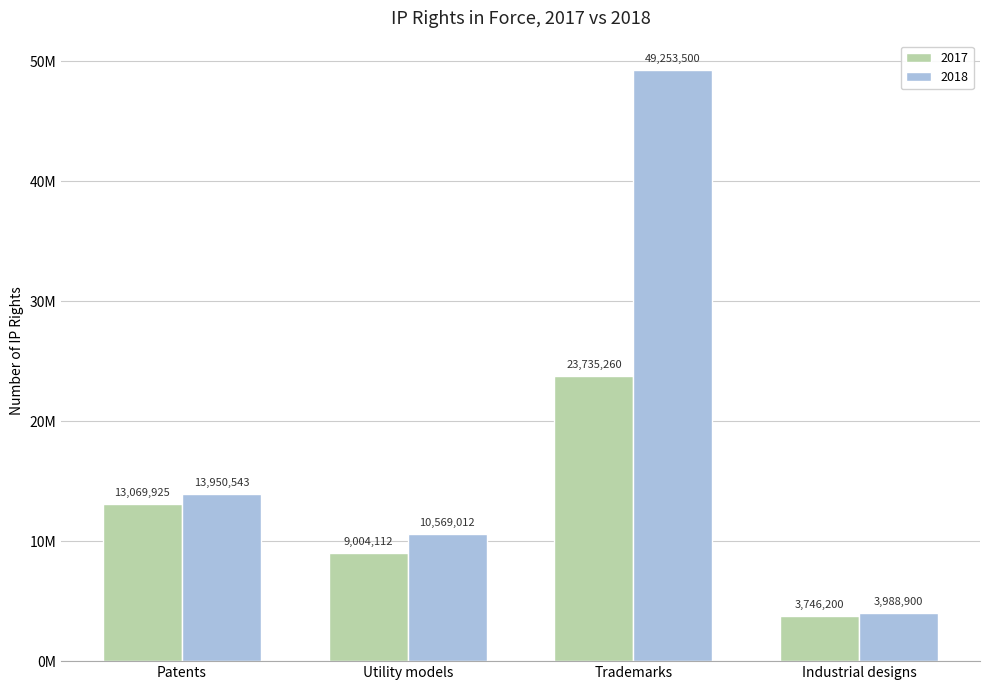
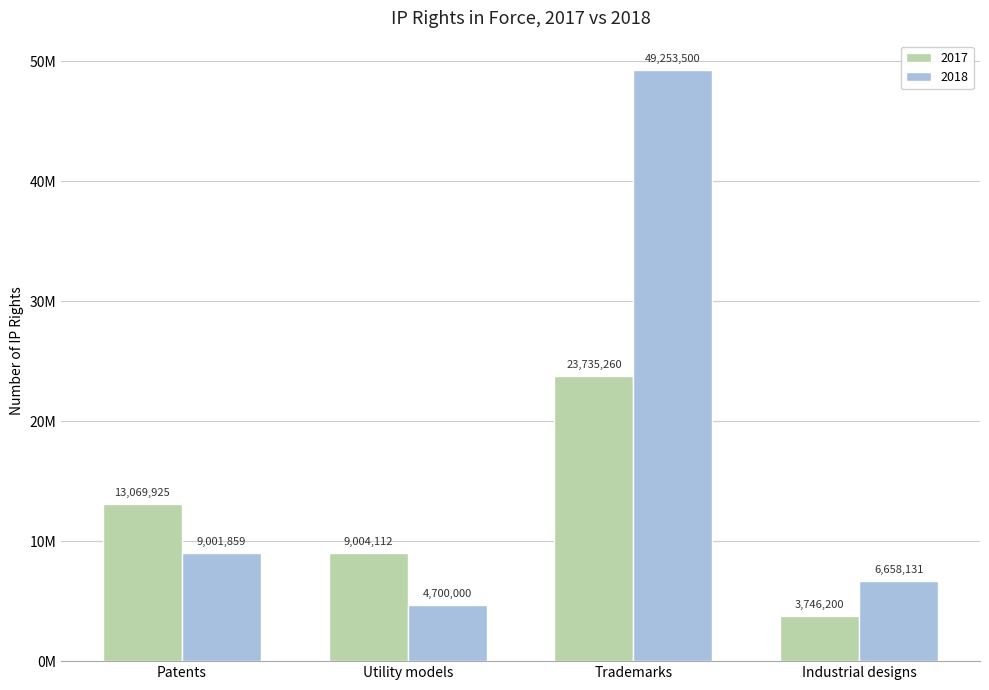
  {
    "2017": {
      "Patents": "13,069,925",
      "Utility models": "9,004,112",
      "Trademarks": "23,735,260",
      "Industrial designs": "3,746,200"
    },
    "2018": {
-     "Patents": "13,950,543",
-     "Utility models": "10,569,012",
+     "Patents": "9,001,859",
+     "Utility models": "4,700,000",
      "Trademarks": "49,253,500",
-     "Industrial designs": "3,988,900"
+     "Industrial designs": "6,658,131"
    }
  }
